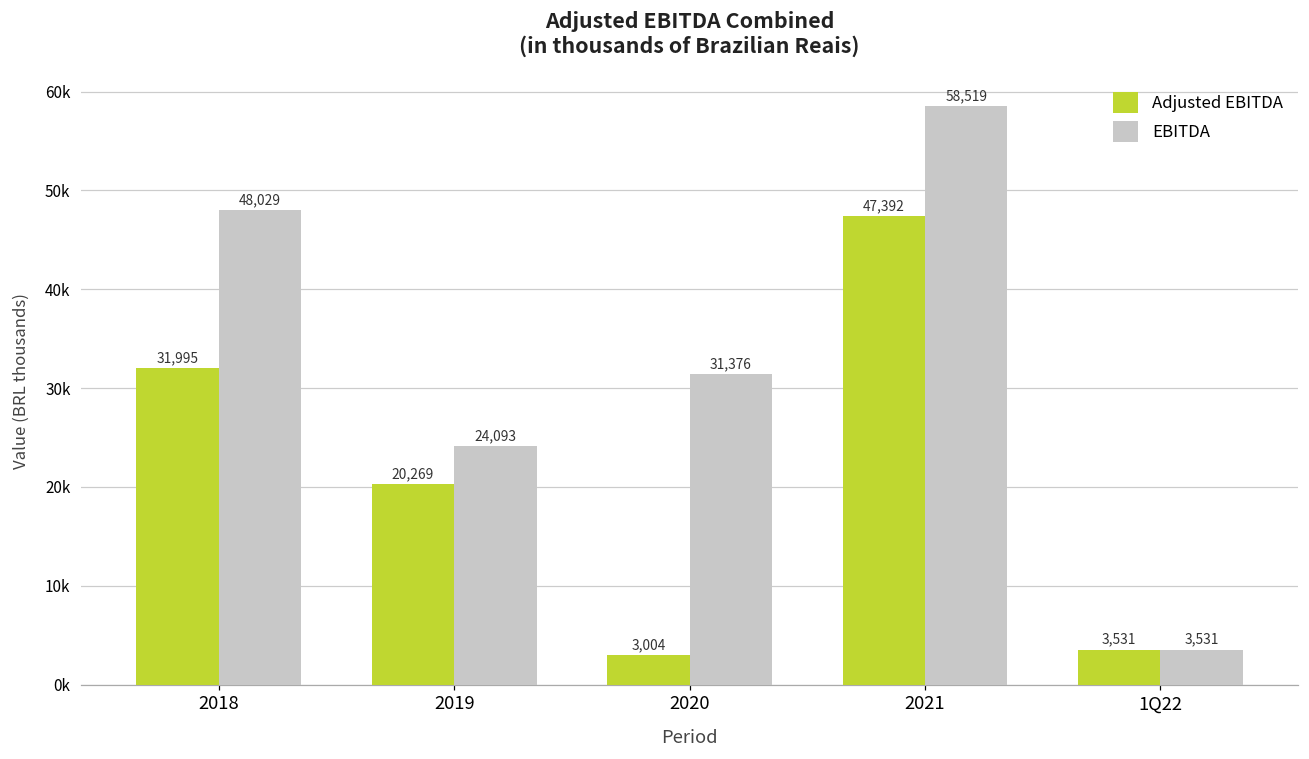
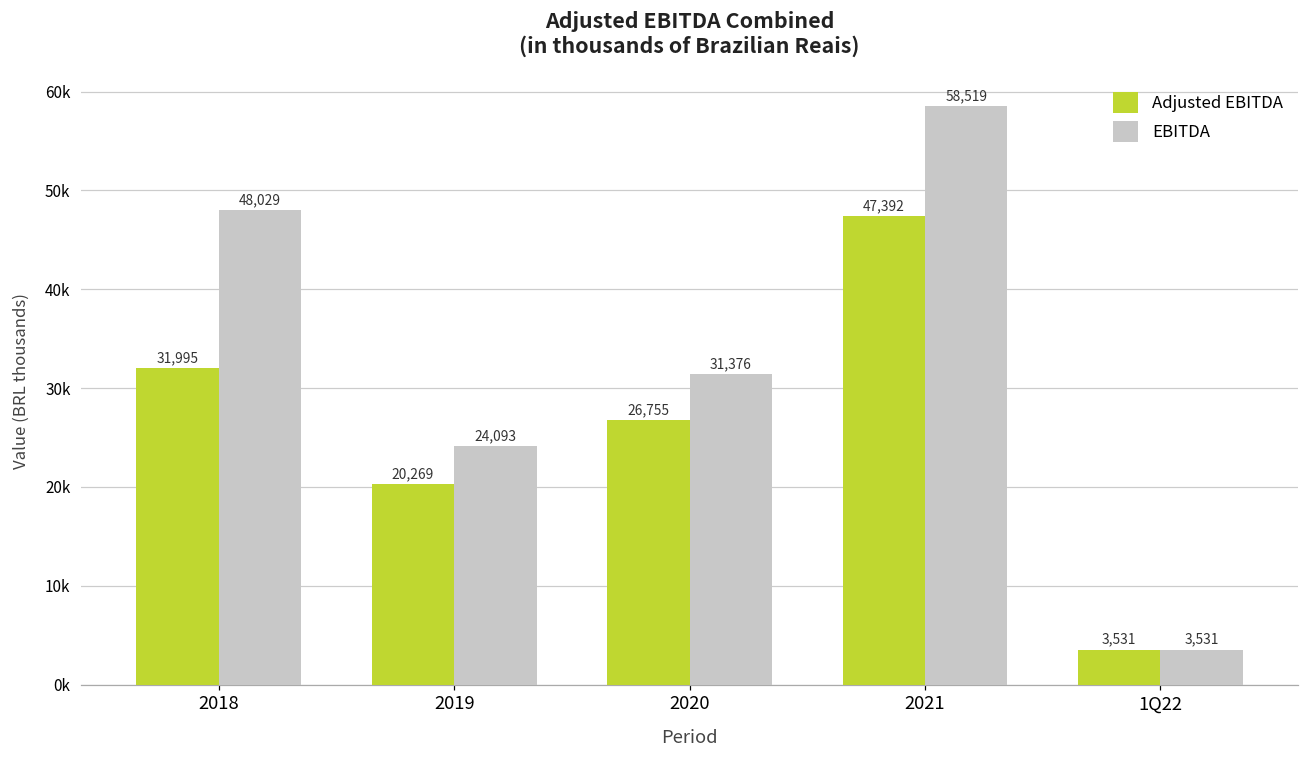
  {
    "Adjusted EBITDA": {
      "2018": "31,995",
      "2019": "20,269",
-     "2020": "3,004",
+     "2020": "26,755",
      "2021": "47,392",
      "1Q22": "3,531"
    },
    "EBITDA": {
      "2018": "48,029",
      "2019": "24,093",
      "2020": "31,376",
      "2021": "58,519",
      "1Q22": "3,531"
    }
  }
